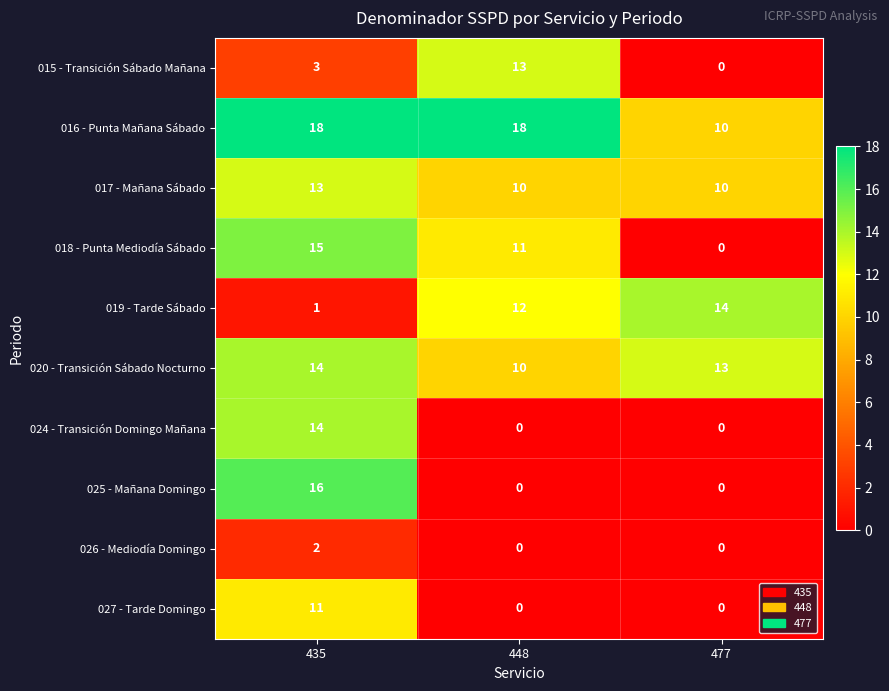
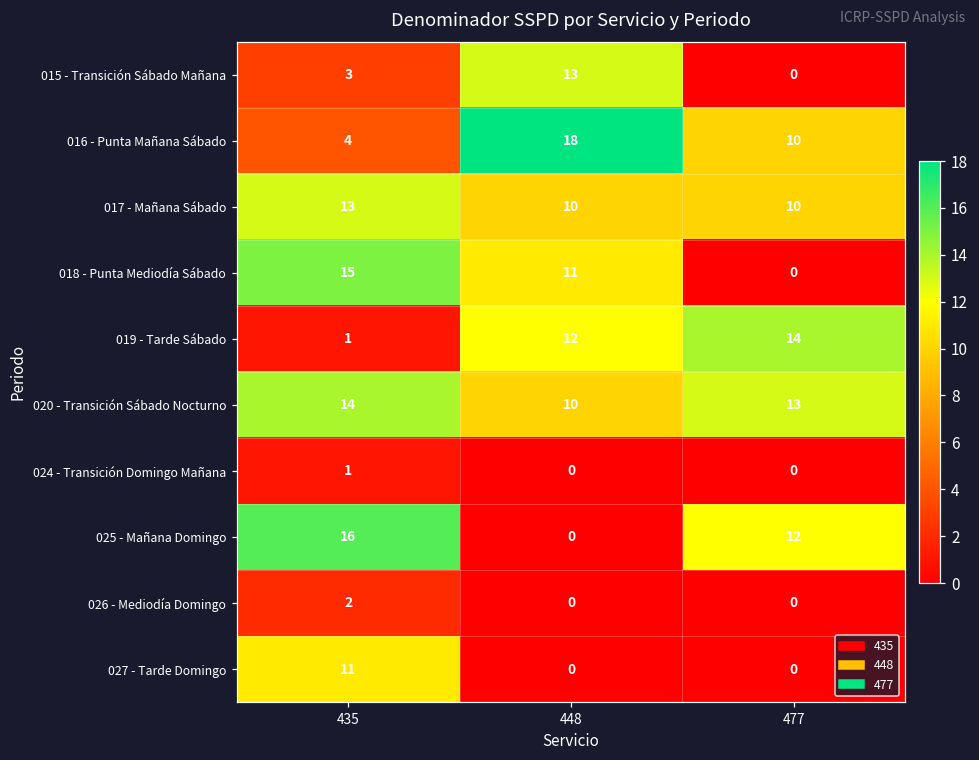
  {
    "015 - Transición Sábado Mañana": {
      "435": 3,
      "448": 13,
      "477": 0
    },
    "016 - Punta Mañana Sábado": {
-     "435": 18,
+     "435": 4,
      "448": 18,
      "477": 10
    },
    "017 - Mañana Sábado": {
      "435": 13,
      "448": 10,
      "477": 10
    },
    "018 - Punta Mediodía Sábado": {
      "435": 15,
      "448": 11,
      "477": 0
    },
    "019 - Tarde Sábado": {
      "435": 1,
      "448": 12,
      "477": 14
    },
    "020 - Transición Sábado Nocturno": {
      "435": 14,
      "448": 10,
      "477": 13
    },
    "024 - Transición Domingo Mañana": {
-     "435": 14,
+     "435": 1,
      "448": 0,
      "477": 0
    },
    "025 - Mañana Domingo": {
      "435": 16,
      "448": 0,
-     "477": 0
+     "477": 12
    },
    "026 - Mediodía Domingo": {
      "435": 2,
      "448": 0,
      "477": 0
    },
    "027 - Tarde Domingo": {
      "435": 11,
      "448": 0,
      "477": 0
    }
  }
